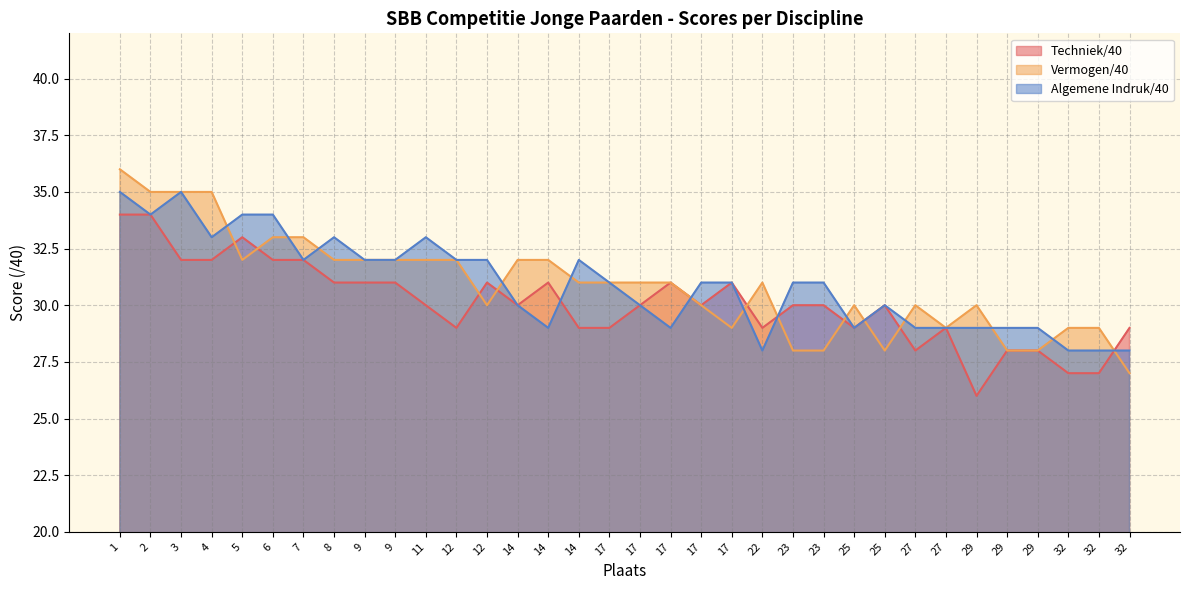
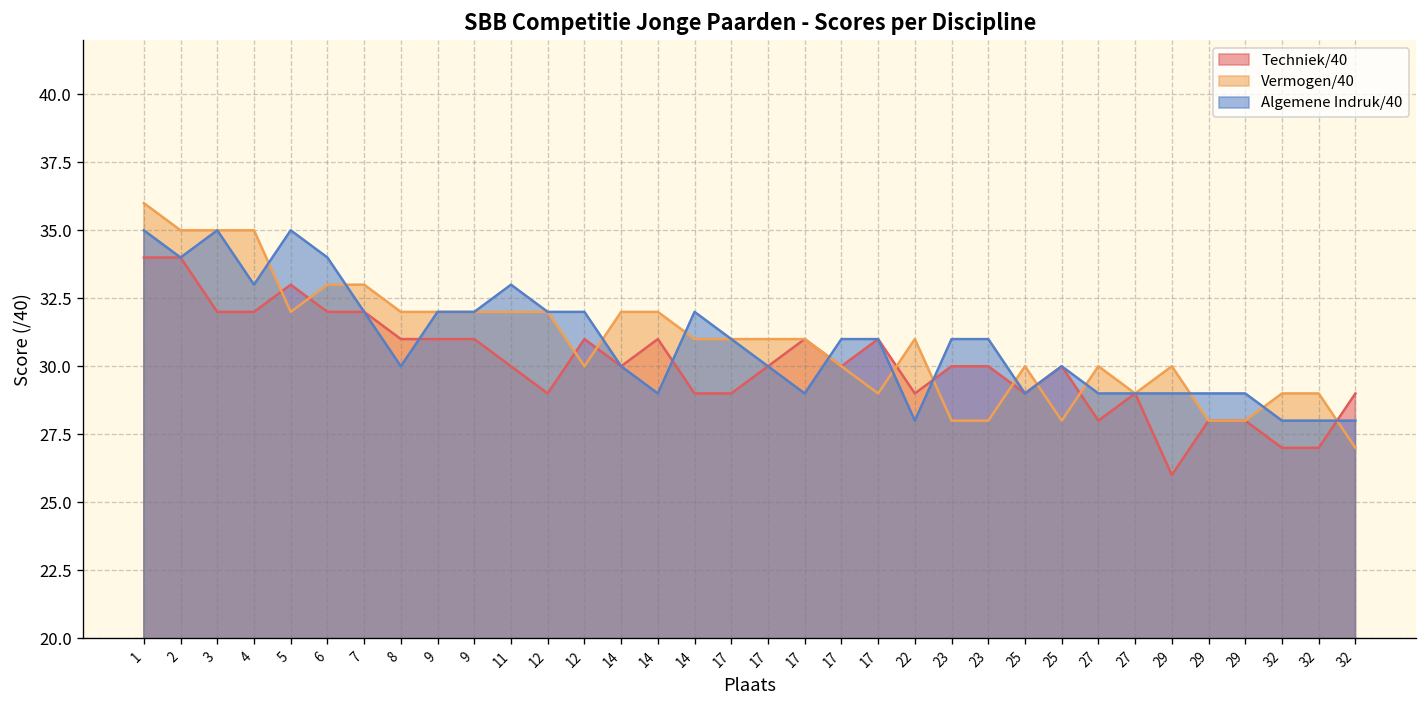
  {
    "Algemene Indruk/40": {
      "1": 35,
      "4": 33,
-     "5": 34,
+     "5": 35,
      "6": 34,
-     "8": 33,
+     "8": 30,
      "11": 33,
      "22": 28
    }
  }
